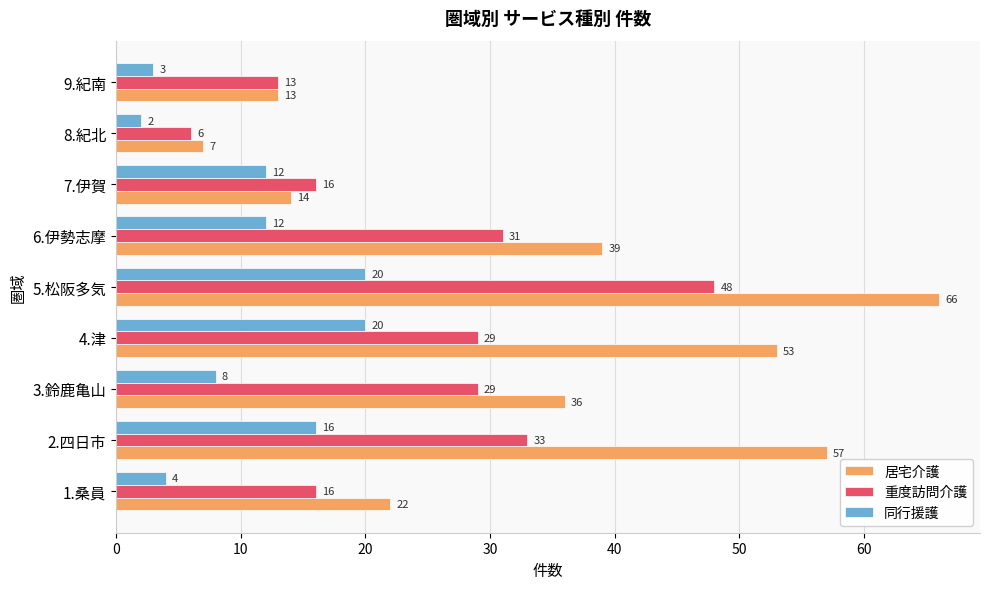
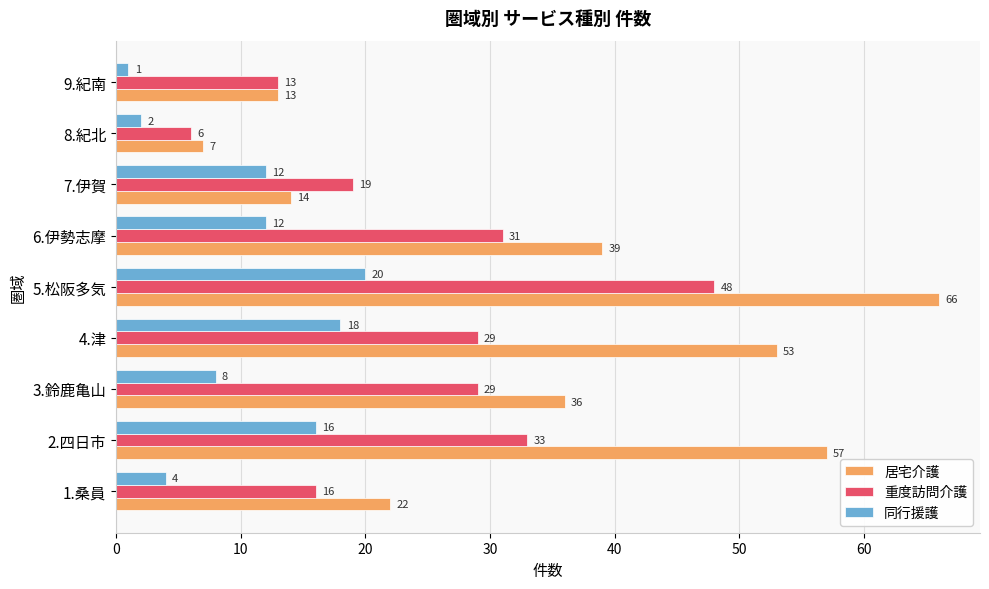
  {
    "居宅介護": {
      "9.紀南": 13,
      "8.紀北": 7,
      "7.伊賀": 14,
      "6.伊勢志摩": 39,
      "5.松阪多気": 66,
      "4.津": 53,
      "3.鈴鹿亀山": 36,
      "2.四日市": 57,
      "1.桑員": 22
    },
    "重度訪問介護": {
      "9.紀南": 13,
      "8.紀北": 6,
-     "7.伊賀": 16,
+     "7.伊賀": 19,
      "6.伊勢志摩": 31,
      "5.松阪多気": 48,
      "4.津": 29,
      "3.鈴鹿亀山": 29,
      "2.四日市": 33,
      "1.桑員": 16
    },
    "同行援護": {
-     "9.紀南": 3,
+     "9.紀南": 1,
      "8.紀北": 2,
      "7.伊賀": 12,
      "6.伊勢志摩": 12,
      "5.松阪多気": 20,
-     "4.津": 20,
+     "4.津": 18,
      "3.鈴鹿亀山": 8,
      "2.四日市": 16,
      "1.桑員": 4
    }
  }
